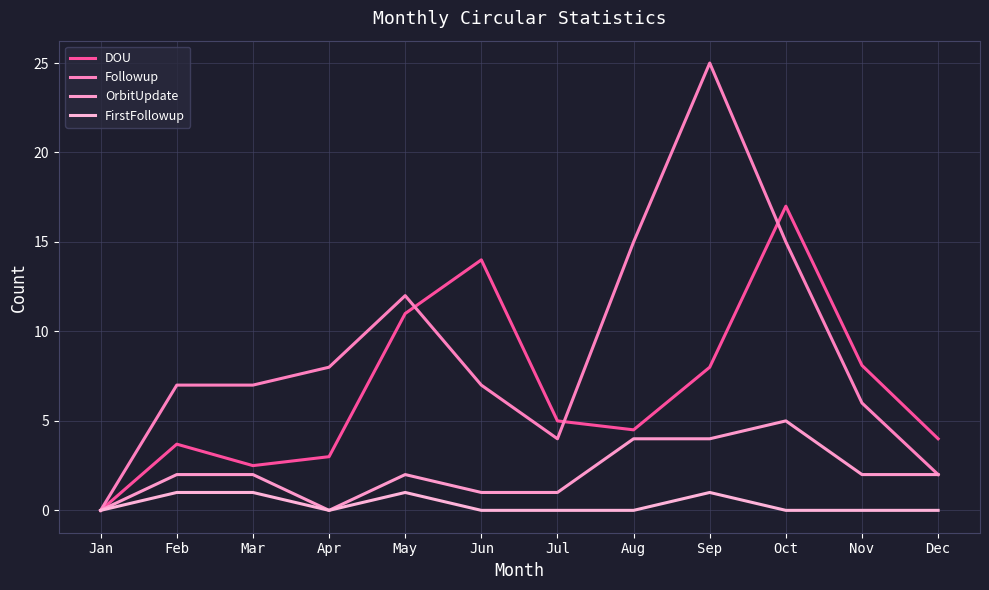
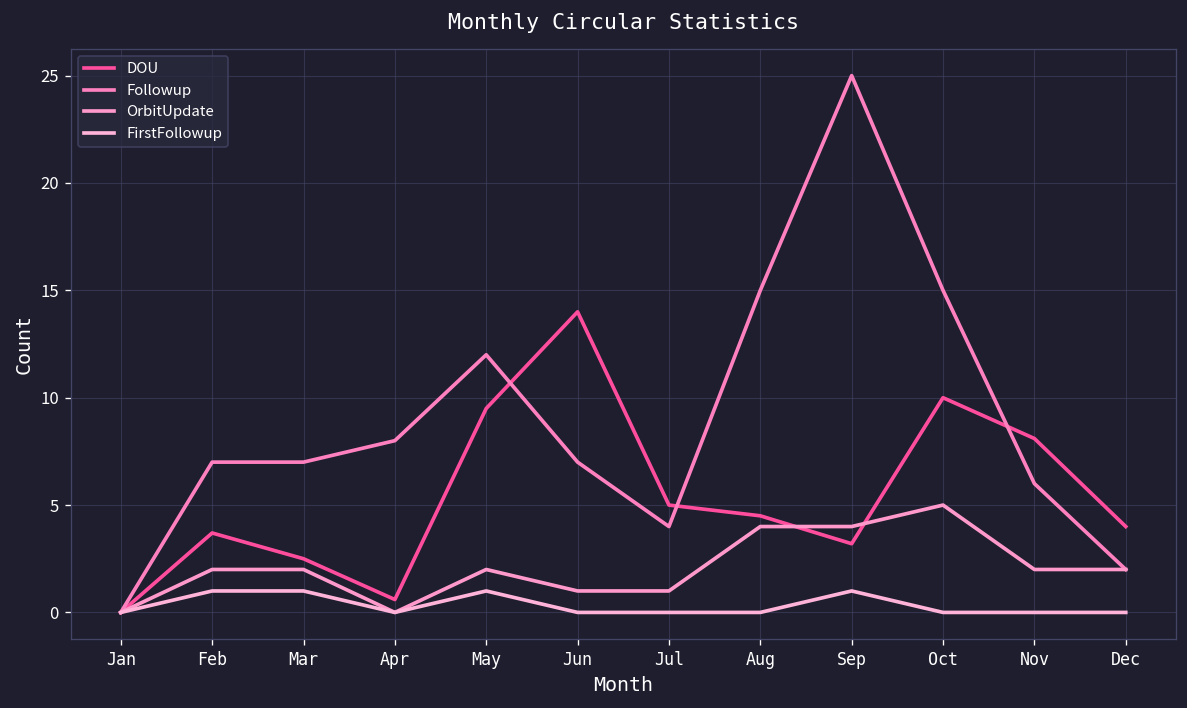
  {
    "DOU": {
      "Feb": 3.7,
      "Mar": 2.5,
-     "Apr": 3.0,
-     "May": 11.0,
+     "Apr": 0.6,
+     "May": 9.5,
      "Jun": 14.0,
      "Jul": 5.0,
      "Aug": 4.5,
-     "Sep": 8.0,
-     "Oct": 17,
+     "Sep": 3.2,
+     "Oct": 10,
      "Nov": 8.1,
      "Dec": 4.0
    }
  }
